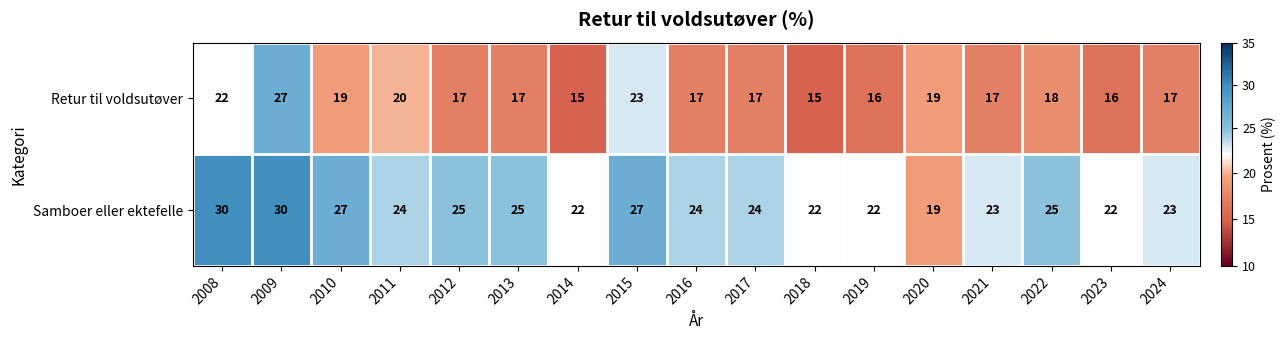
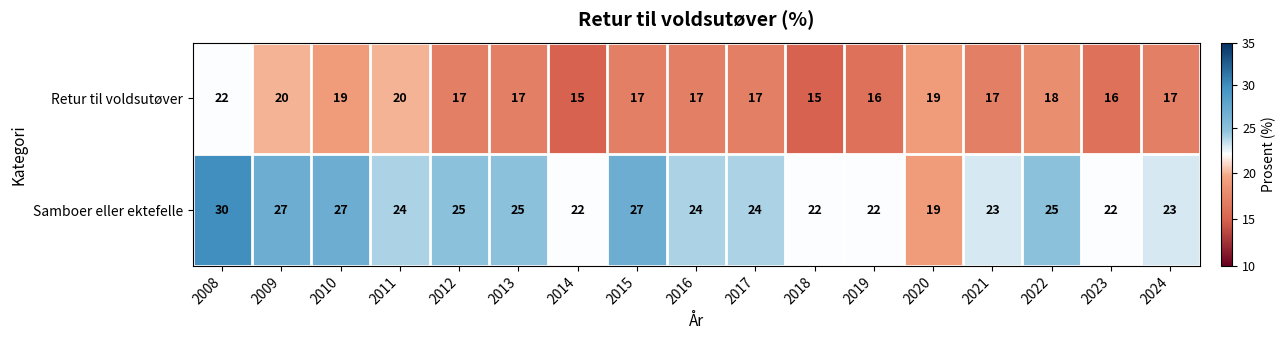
  {
    "Retur til voldsutøver": {
      "2008": 22,
-     "2009": 27,
+     "2009": 20,
      "2010": 19,
      "2011": 20,
      "2012": 17,
      "2013": 17,
      "2014": 15,
-     "2015": 23,
+     "2015": 17,
      "2016": 17,
      "2017": 17,
      "2018": 15,
      "2019": 16,
      "2020": 19,
      "2021": 17,
      "2022": 18,
      "2023": 16,
      "2024": 17
    },
    "Samboer eller ektefelle": {
      "2008": 30,
-     "2009": 30,
+     "2009": 27,
      "2010": 27,
      "2011": 24,
      "2012": 25,
      "2013": 25,
      "2014": 22,
      "2015": 27,
      "2016": 24,
      "2017": 24,
      "2018": 22,
      "2019": 22,
      "2020": 19,
      "2021": 23,
      "2022": 25,
      "2023": 22,
      "2024": 23
    }
  }
